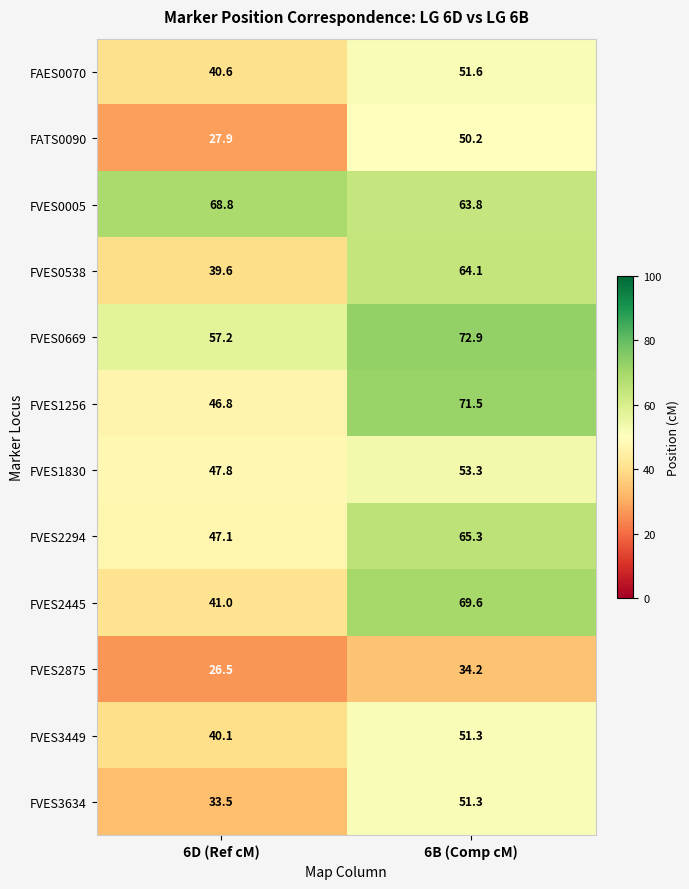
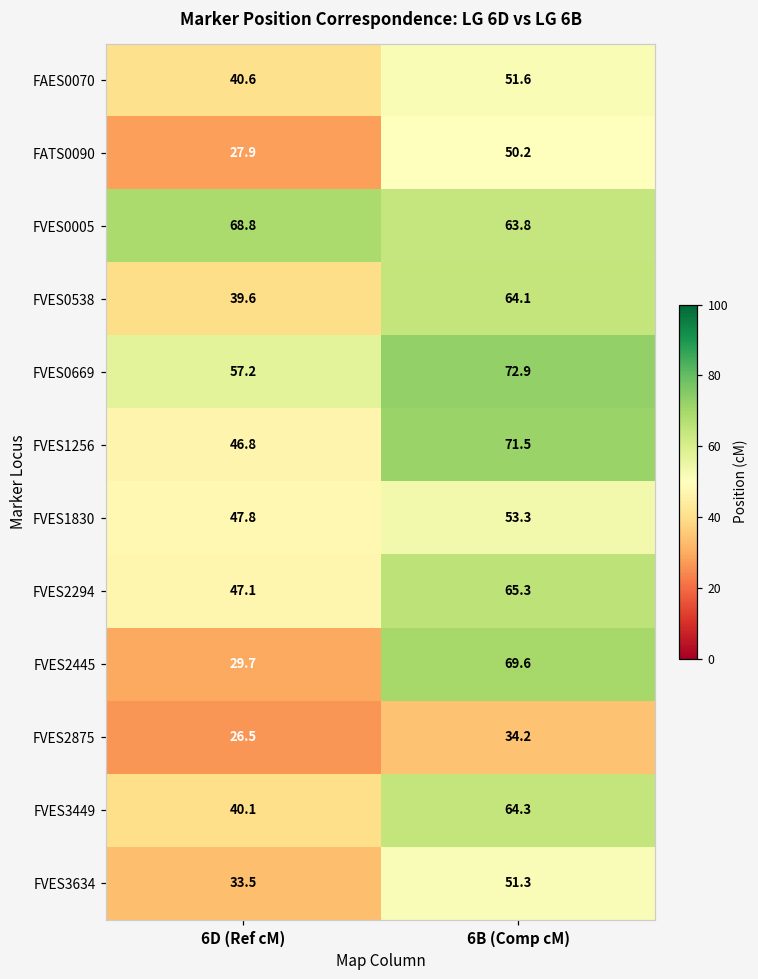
  {
    "FAES0070": {
      "6D (Ref cM)": 40.6,
      "6B (Comp cM)": 51.6
    },
    "FATS0090": {
      "6D (Ref cM)": 27.9,
      "6B (Comp cM)": 50.2
    },
    "FVES0005": {
      "6D (Ref cM)": 68.8,
      "6B (Comp cM)": 63.8
    },
    "FVES0538": {
      "6D (Ref cM)": 39.6,
      "6B (Comp cM)": 64.1
    },
    "FVES0669": {
      "6D (Ref cM)": 57.2,
      "6B (Comp cM)": 72.9
    },
    "FVES1256": {
      "6D (Ref cM)": 46.8,
      "6B (Comp cM)": 71.5
    },
    "FVES1830": {
      "6D (Ref cM)": 47.8,
      "6B (Comp cM)": 53.3
    },
    "FVES2294": {
      "6D (Ref cM)": 47.1,
      "6B (Comp cM)": 65.3
    },
    "FVES2445": {
-     "6D (Ref cM)": 41.0,
+     "6D (Ref cM)": 29.7,
      "6B (Comp cM)": 69.6
    },
    "FVES2875": {
      "6D (Ref cM)": 26.5,
      "6B (Comp cM)": 34.2
    },
    "FVES3449": {
      "6D (Ref cM)": 40.1,
-     "6B (Comp cM)": 51.3
+     "6B (Comp cM)": 64.3
    },
    "FVES3634": {
      "6D (Ref cM)": 33.5,
      "6B (Comp cM)": 51.3
    }
  }
